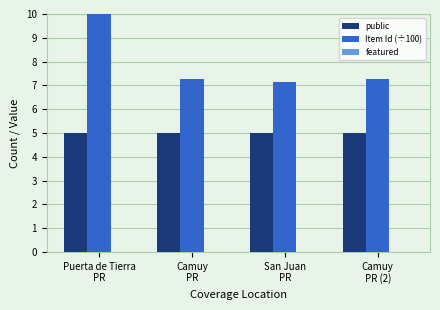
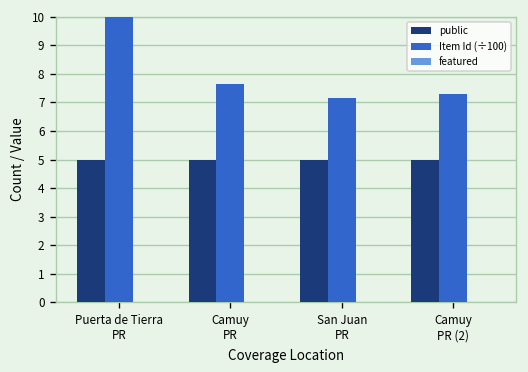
  {
    "public": {
      "Puerta de Tierra PR": 5.0,
      "Camuy PR": 5.0,
      "San Juan PR": 5.0,
      "Camuy PR (2)": 5.0
    },
    "Item Id (÷100)": {
-     "Camuy PR": 7.3,
+     "Camuy PR": 7.7,
      "San Juan PR": 7.2,
      "Camuy PR (2)": 7.3
    },
    "featured": {
      "Puerta de Tierra PR": 0.0,
      "Camuy PR": 0.0,
      "San Juan PR": 0.0,
      "Camuy PR (2)": 0.0
    }
  }
